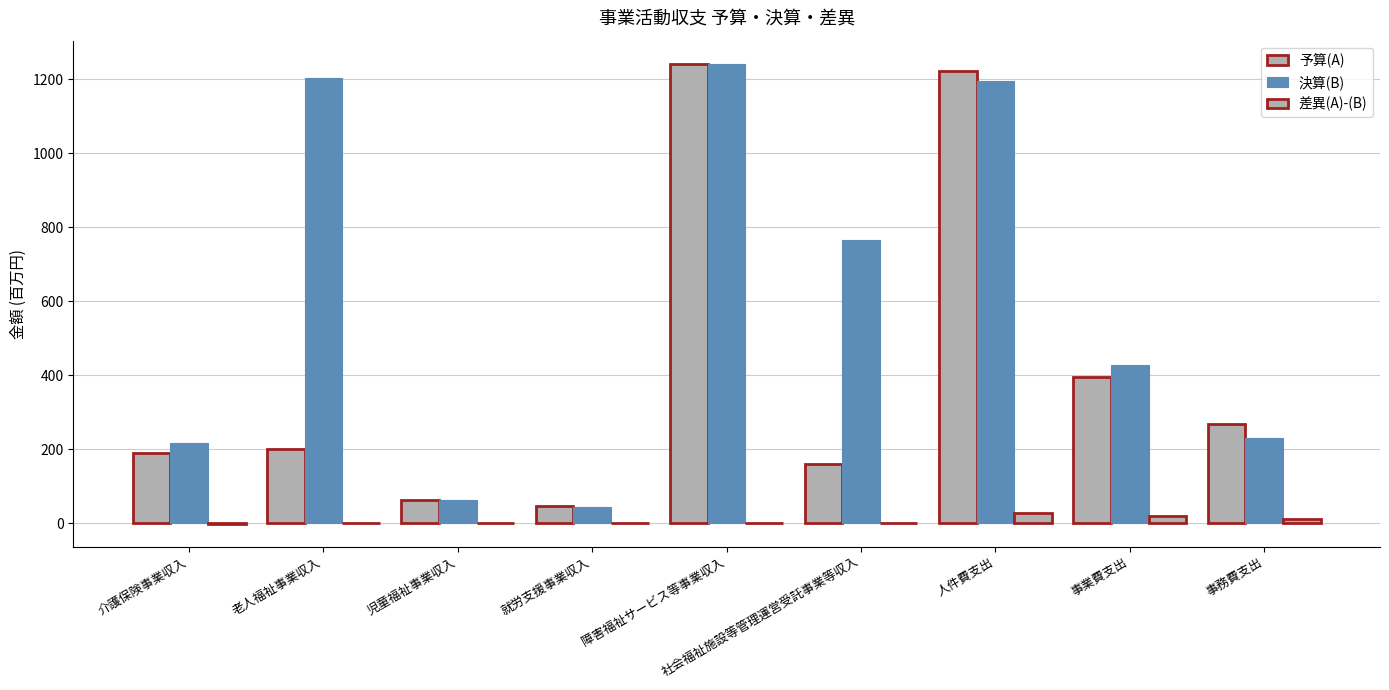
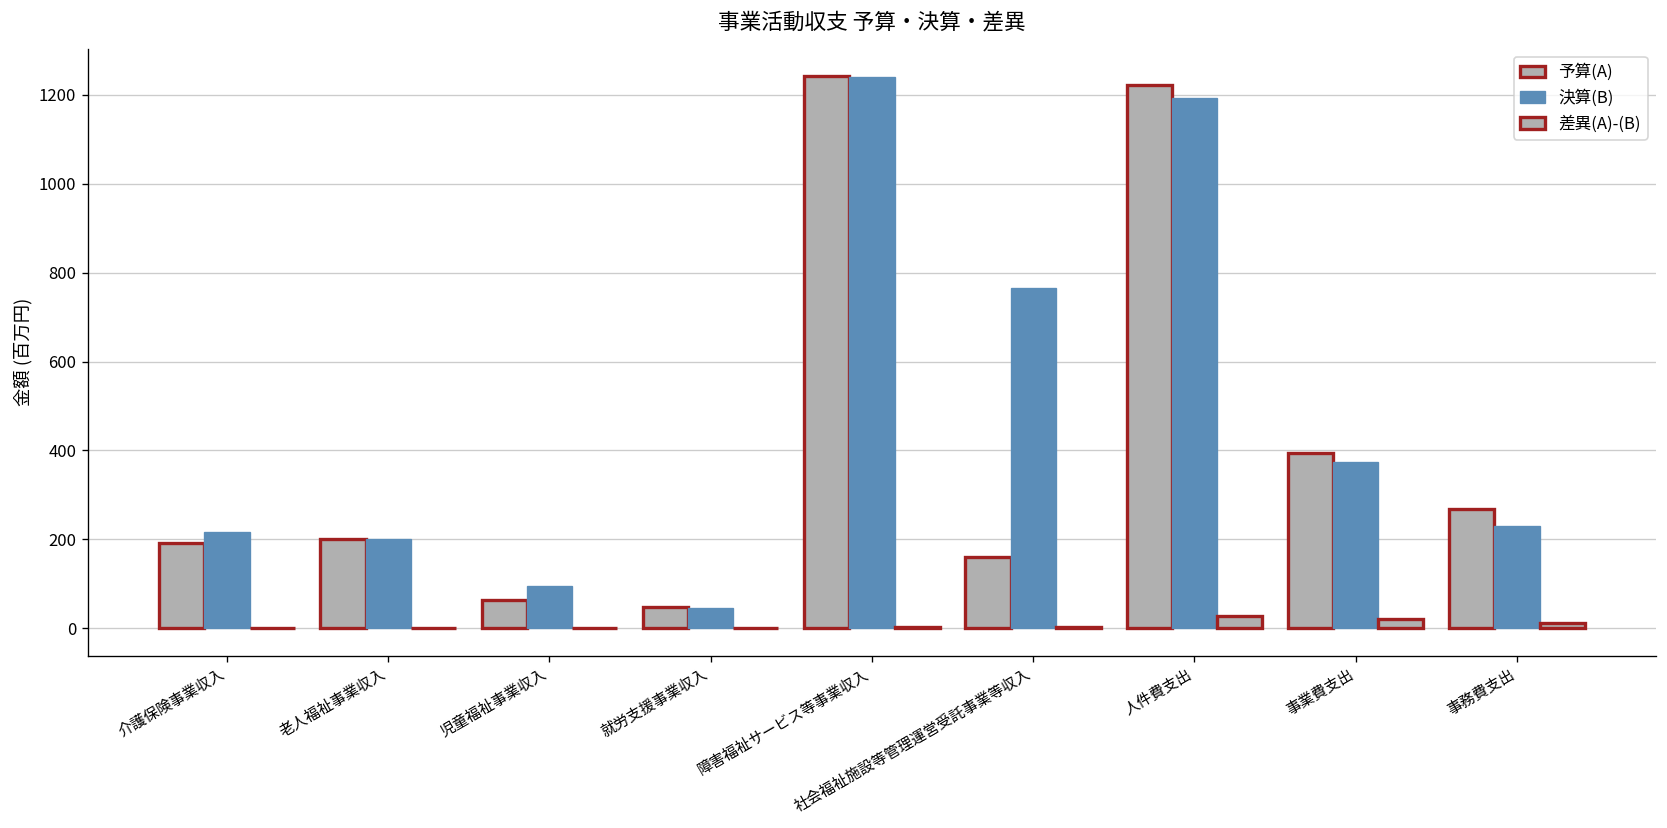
  {
    "決算(B)": {
      "介護保険事業収入": 220,
-     "老人福祉事業収入": 1200,
-     "児童福祉事業収入": 60,
+     "老人福祉事業収入": 200,
+     "児童福祉事業収入": 100,
      "就労支援事業収入": 50,
      "障害福祉サービス等事業収入": 1240,
      "社会福祉施設等管理運営受託事業等収入": 770,
      "人件費支出": 1190,
-     "事業費支出": 430,
+     "事業費支出": 370,
      "事務費支出": 230
    }
  }
